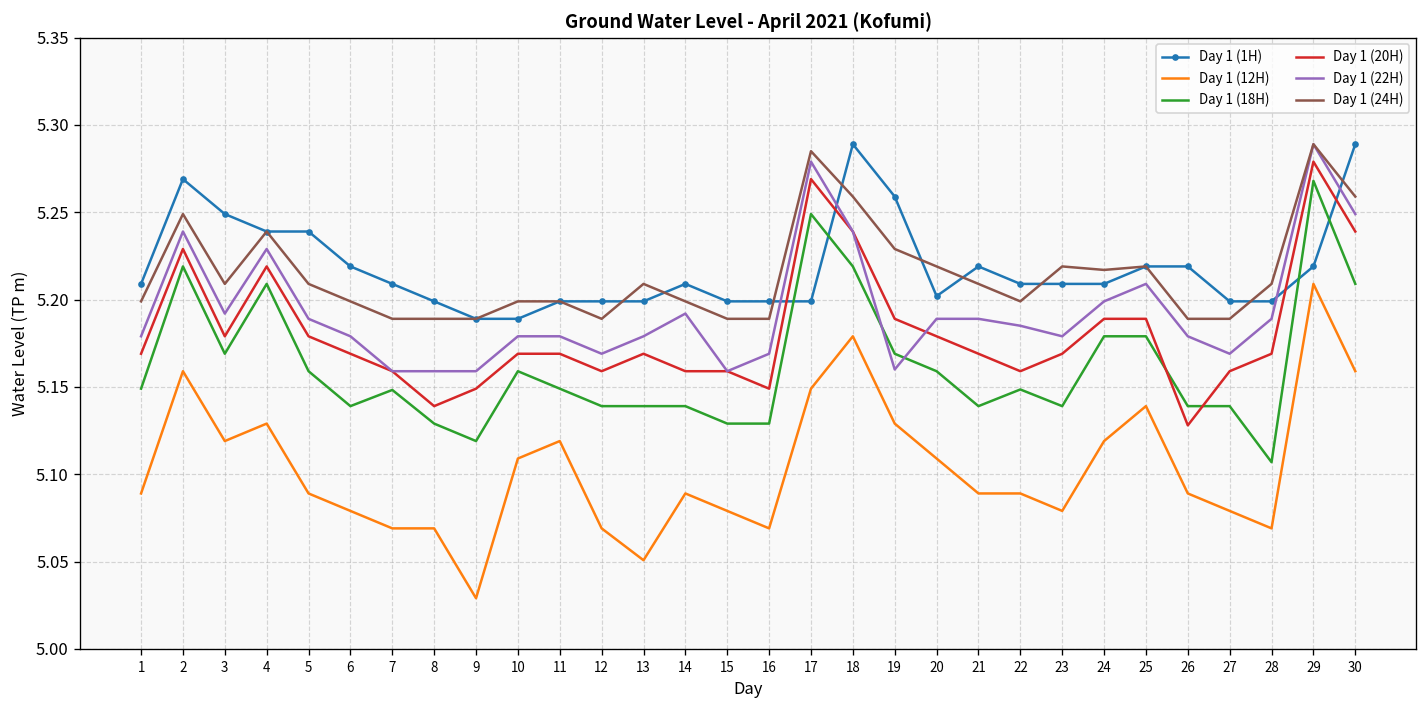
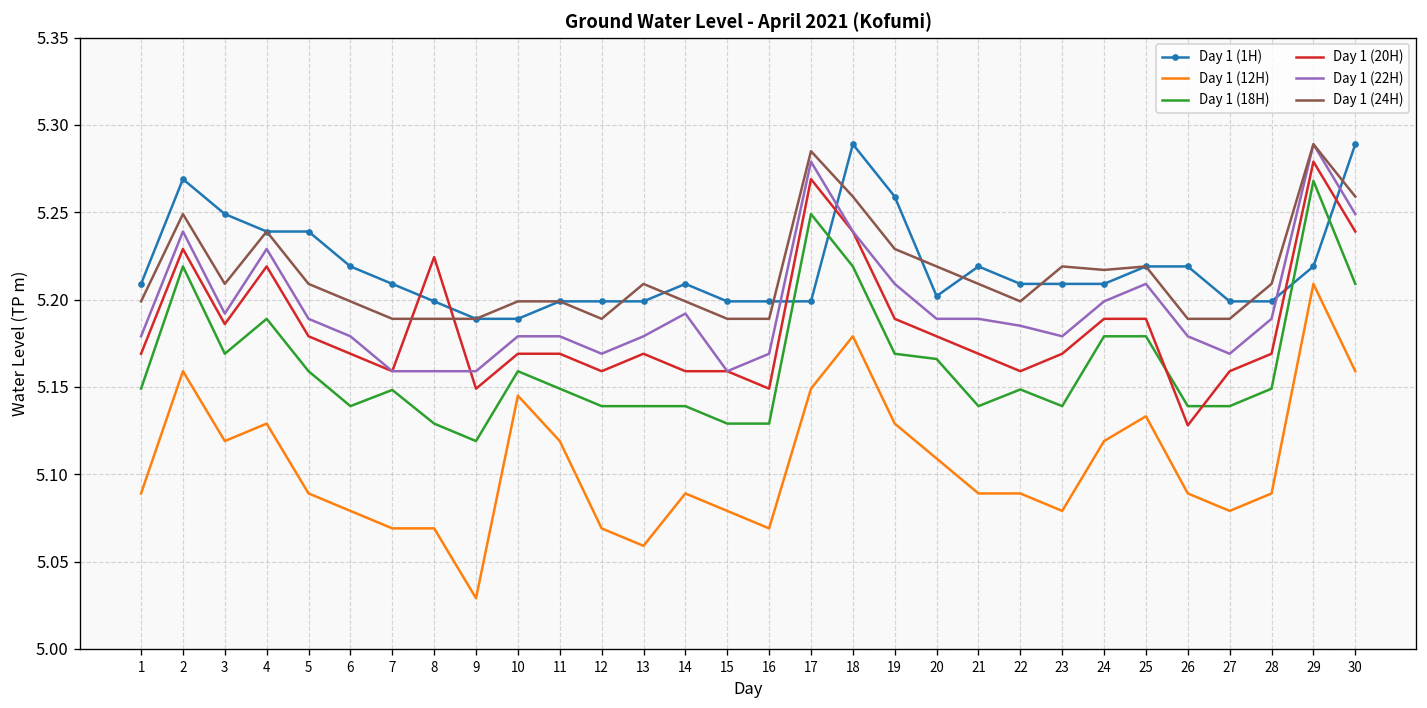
  {
    "Day 1 (1H)": {
      "1": 5.209,
      "2": 5.269,
      "3": 5.249,
      "5": 5.239,
      "6": 5.219,
      "7": 5.209,
      "8": 5.199,
      "10": 5.189,
      "12": 5.199,
      "13": 5.199,
      "14": 5.209,
      "15": 5.199,
      "16": 5.199,
      "17": 5.199,
      "18": 5.289,
      "19": 5.259,
      "20": 5.202,
      "21": 5.219,
      "22": 5.209,
      "23": 5.209,
      "24": 5.209,
      "26": 5.219,
      "27": 5.199,
      "28": 5.199,
      "29": 5.219,
      "30": 5.289
    },
    "Day 1 (12H)": {
      "1": 5.089,
      "2": 5.159,
      "3": 5.119,
      "4": 5.129,
      "5": 5.089,
      "6": 5.079,
      "7": 5.069,
      "8": 5.069,
      "9": 5.029,
-     "10": 5.109,
+     "10": 5.145,
      "11": 5.119,
      "12": 5.069,
-     "13": 5.051,
+     "13": 5.059,
      "14": 5.089,
      "15": 5.079,
      "16": 5.069,
      "17": 5.149,
      "18": 5.179,
      "19": 5.129,
      "20": 5.109,
      "21": 5.089,
      "22": 5.089,
      "23": 5.079,
      "24": 5.119,
-     "25": 5.139,
+     "25": 5.133,
      "26": 5.089,
      "27": 5.079,
-     "28": 5.069,
+     "28": 5.089,
      "29": 5.209,
      "30": 5.159
    },
    "Day 1 (18H)": {
      "1": 5.149,
      "2": 5.219,
      "3": 5.169,
-     "4": 5.209,
+     "4": 5.189,
      "5": 5.159,
      "6": 5.139,
      "7": 5.148,
      "8": 5.129,
      "9": 5.119,
      "10": 5.159,
      "11": 5.149,
      "12": 5.139,
      "13": 5.139,
      "14": 5.139,
      "15": 5.129,
      "16": 5.129,
      "17": 5.249,
      "18": 5.219,
      "19": 5.169,
-     "20": 5.159,
+     "20": 5.166,
      "21": 5.139,
      "22": 5.149,
      "23": 5.139,
      "24": 5.179,
      "25": 5.179,
      "26": 5.139,
      "27": 5.139,
-     "28": 5.107,
+     "28": 5.149,
      "29": 5.268,
      "30": 5.209
    },
    "Day 1 (20H)": {
      "1": 5.169,
      "2": 5.229,
-     "3": 5.179,
+     "3": 5.186,
      "4": 5.219,
      "5": 5.179,
      "6": 5.169,
-     "8": 5.139,
+     "8": 5.224,
      "9": 5.149,
      "10": 5.169,
      "11": 5.169,
      "12": 5.159,
      "13": 5.169,
      "14": 5.159,
      "16": 5.149,
      "17": 5.269,
      "19": 5.189,
      "20": 5.179,
      "21": 5.169,
      "22": 5.159,
      "23": 5.169,
      "24": 5.189,
      "25": 5.189,
      "26": 5.128,
      "27": 5.159,
      "28": 5.169,
      "29": 5.279,
      "30": 5.239
    },
    "Day 1 (22H)": {
      "1": 5.179,
      "2": 5.239,
      "3": 5.192,
      "4": 5.229,
      "5": 5.189,
      "6": 5.179,
      "8": 5.159,
      "9": 5.159,
      "10": 5.179,
      "11": 5.179,
      "12": 5.169,
      "13": 5.179,
      "14": 5.192,
      "16": 5.169,
      "17": 5.279,
-     "19": 5.160,
+     "19": 5.209,
      "20": 5.189,
      "21": 5.189,
      "22": 5.185,
      "23": 5.179,
      "24": 5.199,
      "25": 5.209,
      "26": 5.179,
      "27": 5.169,
      "28": 5.189,
      "30": 5.249
    },
    "Day 1 (24H)": {
      "1": 5.199,
      "2": 5.249,
      "3": 5.209,
      "5": 5.209,
      "6": 5.199,
      "7": 5.189,
      "8": 5.189,
      "10": 5.199,
      "12": 5.189,
      "13": 5.209,
      "14": 5.199,
      "15": 5.189,
      "16": 5.189,
      "17": 5.285,
      "18": 5.259,
      "19": 5.229,
      "20": 5.219,
      "21": 5.209,
      "22": 5.199,
      "23": 5.219,
      "24": 5.217,
      "26": 5.189,
      "27": 5.189,
      "28": 5.209,
      "30": 5.259
    }
  }
